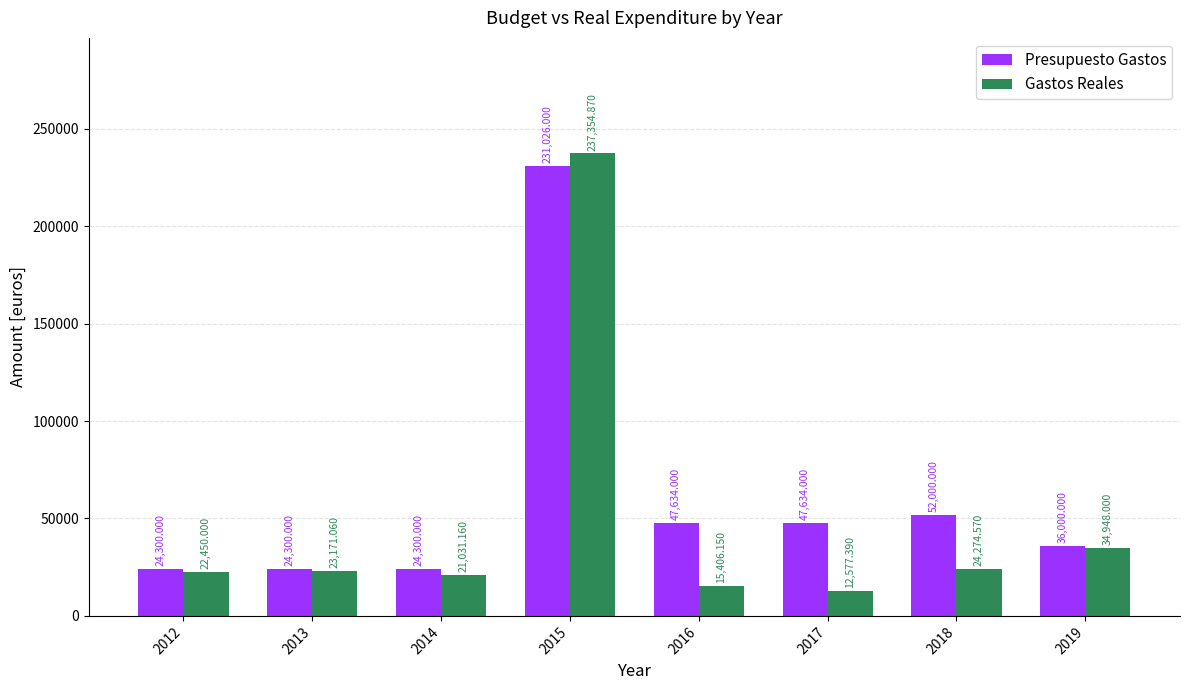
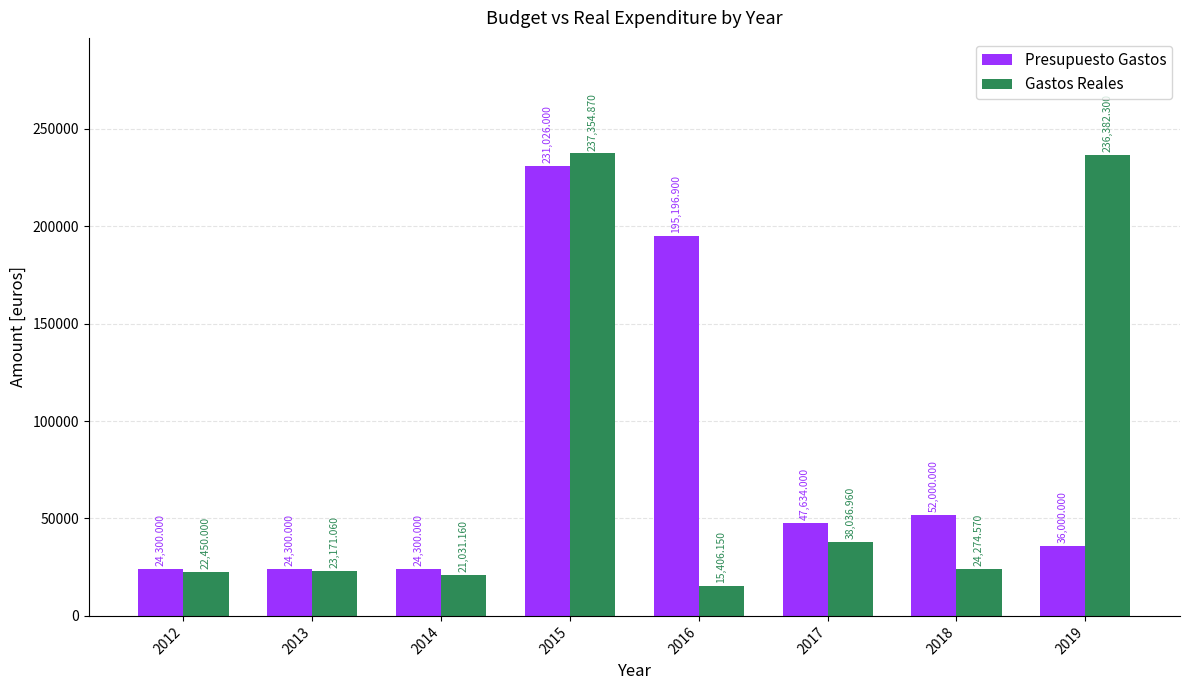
  {
    "Presupuesto Gastos": {
      "2012": "24,300.000",
      "2013": "24,300.000",
      "2014": "24,300.000",
      "2015": "231,026.000",
-     "2016": "47,634.000",
+     "2016": "195,196.900",
      "2017": "47,634.000",
      "2018": "52,000.000",
      "2019": "36,000.000"
    },
    "Gastos Reales": {
      "2012": "22,450.000",
      "2013": "23,171.060",
      "2014": "21,031.160",
      "2015": "237,354.870",
      "2016": "15,406.150",
-     "2017": "12,577.390",
+     "2017": "38,036.960",
      "2018": "24,274.570",
-     "2019": "34,948.000"
+     "2019": "236,382.300"
    }
  }
